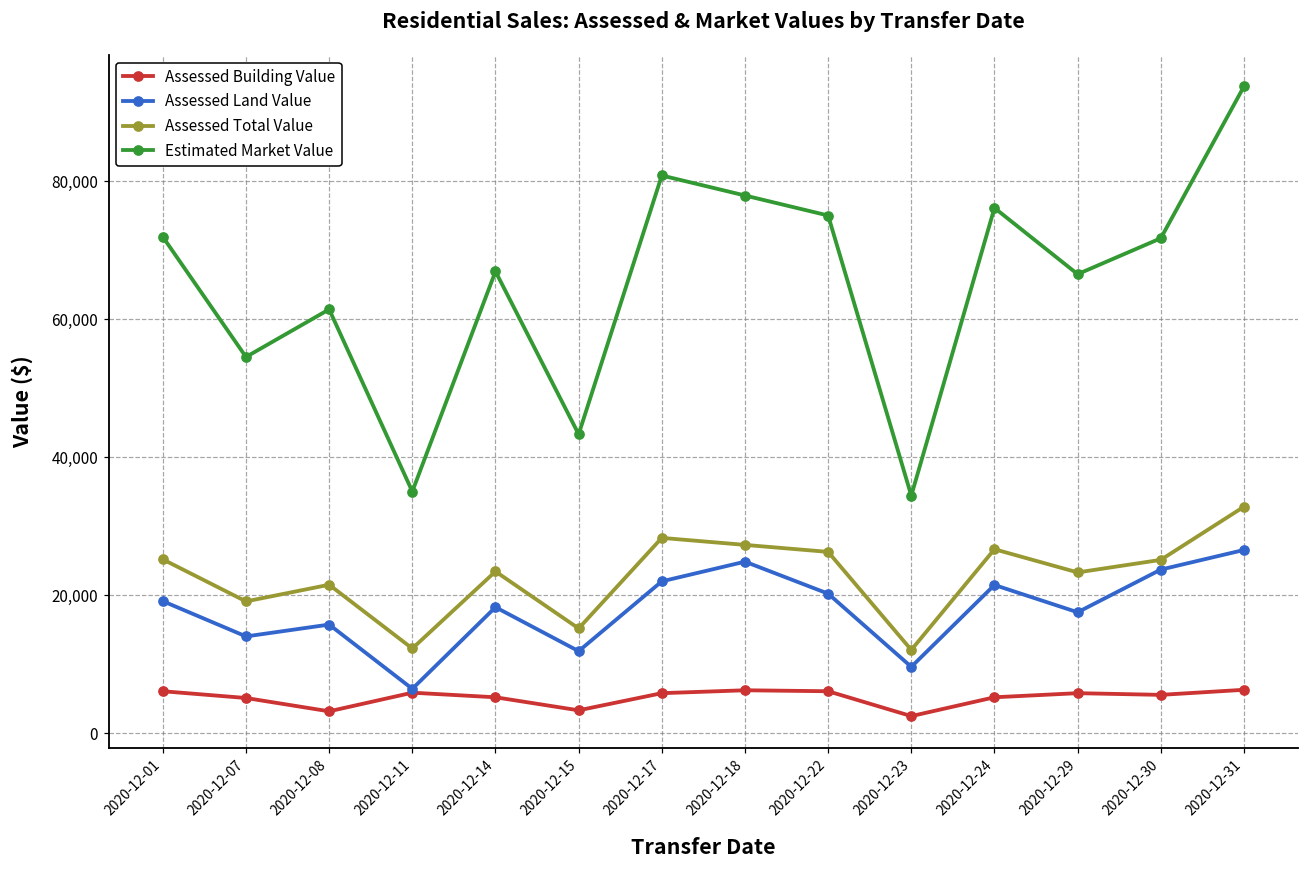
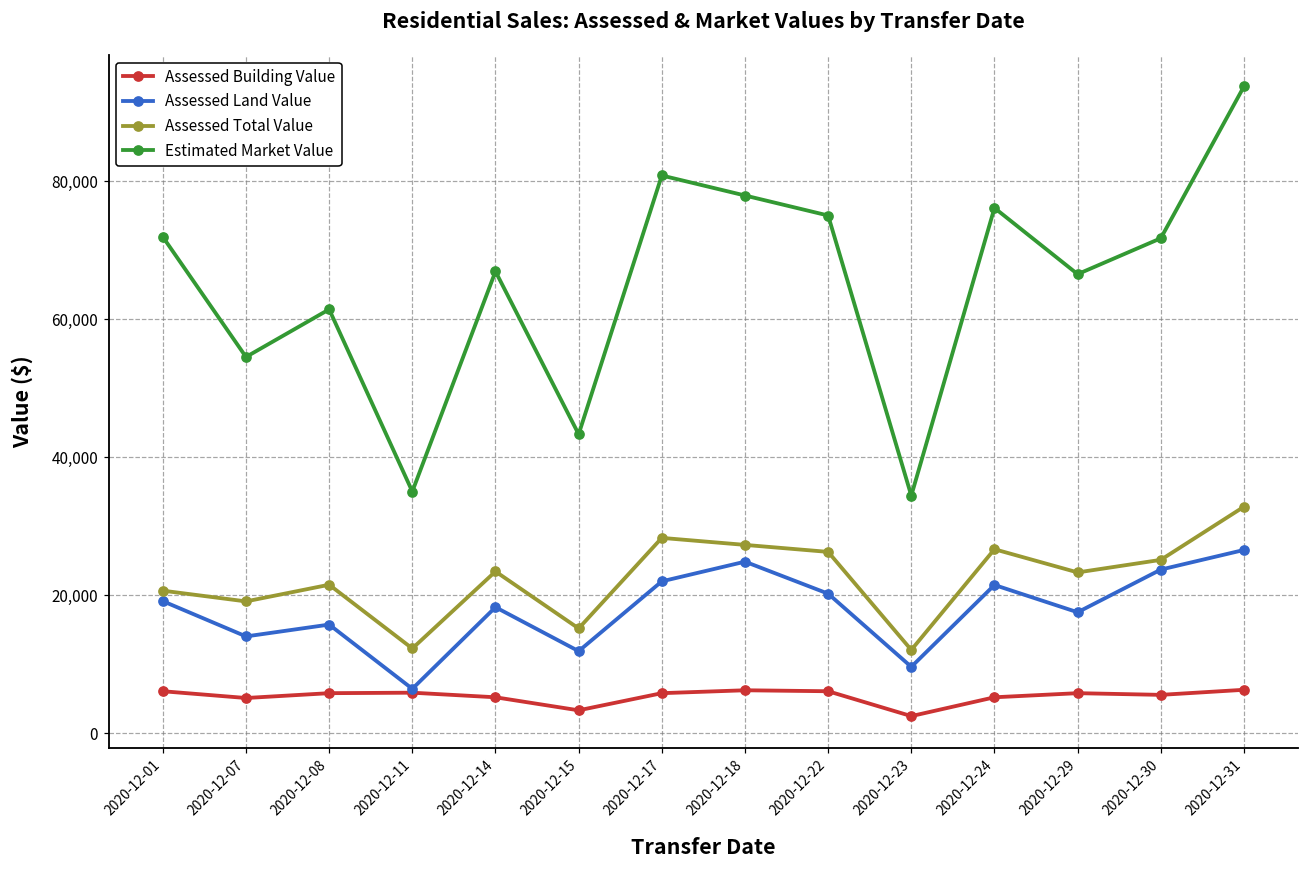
  {
    "Assessed Building Value": {
      "2020-12-01": "6,000",
      "2020-12-07": "5,000",
-     "2020-12-08": "3,000",
+     "2020-12-08": "6,000",
      "2020-12-11": "6,000",
      "2020-12-14": "5,000",
      "2020-12-15": "3,000",
      "2020-12-17": "6,000",
      "2020-12-18": "6,000",
      "2020-12-22": "6,000",
      "2020-12-23": "2,000",
      "2020-12-24": "5,000",
      "2020-12-29": "6,000",
      "2020-12-30": "6,000",
      "2020-12-31": "6,000"
    },
    "Assessed Land Value": {
      "2020-12-01": "19,000",
      "2020-12-07": "14,000",
      "2020-12-08": "16,000",
      "2020-12-11": "6,000",
      "2020-12-14": "18,000",
      "2020-12-15": "12,000",
      "2020-12-17": "22,000",
      "2020-12-18": "25,000",
      "2020-12-22": "20,000",
      "2020-12-23": "10,000",
      "2020-12-24": "21,000",
      "2020-12-29": "18,000",
      "2020-12-30": "24,000",
      "2020-12-31": "27,000"
    },
    "Assessed Total Value": {
-     "2020-12-01": "25,000",
+     "2020-12-01": "21,000",
      "2020-12-07": "19,000",
      "2020-12-08": "21,000",
      "2020-12-11": "12,000",
      "2020-12-14": "23,000",
      "2020-12-15": "15,000",
      "2020-12-17": "28,000",
      "2020-12-18": "27,000",
      "2020-12-22": "26,000",
      "2020-12-23": "12,000",
      "2020-12-24": "27,000",
      "2020-12-29": "23,000",
      "2020-12-30": "25,000",
      "2020-12-31": "33,000"
    },
    "Estimated Market Value": {
      "2020-12-01": "72,000",
      "2020-12-07": "55,000",
      "2020-12-08": "61,000",
      "2020-12-11": "35,000",
      "2020-12-14": "67,000",
      "2020-12-15": "43,000",
      "2020-12-17": "81,000",
      "2020-12-18": "78,000",
      "2020-12-22": "75,000",
      "2020-12-23": "34,000",
      "2020-12-24": "76,000",
      "2020-12-29": "67,000",
      "2020-12-30": "72,000",
      "2020-12-31": "94,000"
    }
  }
